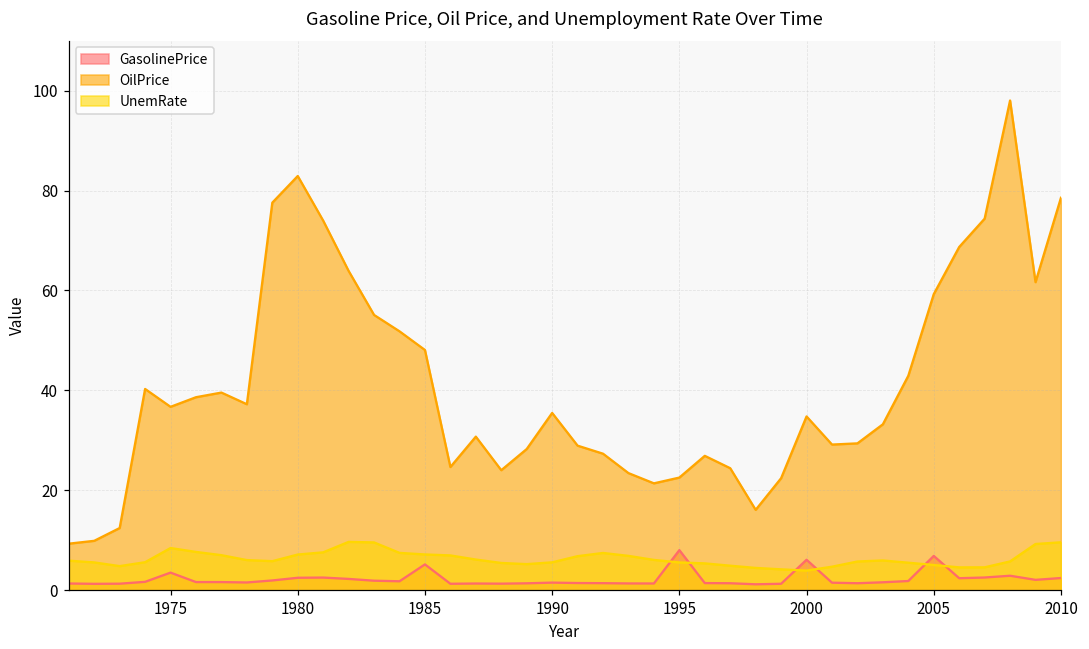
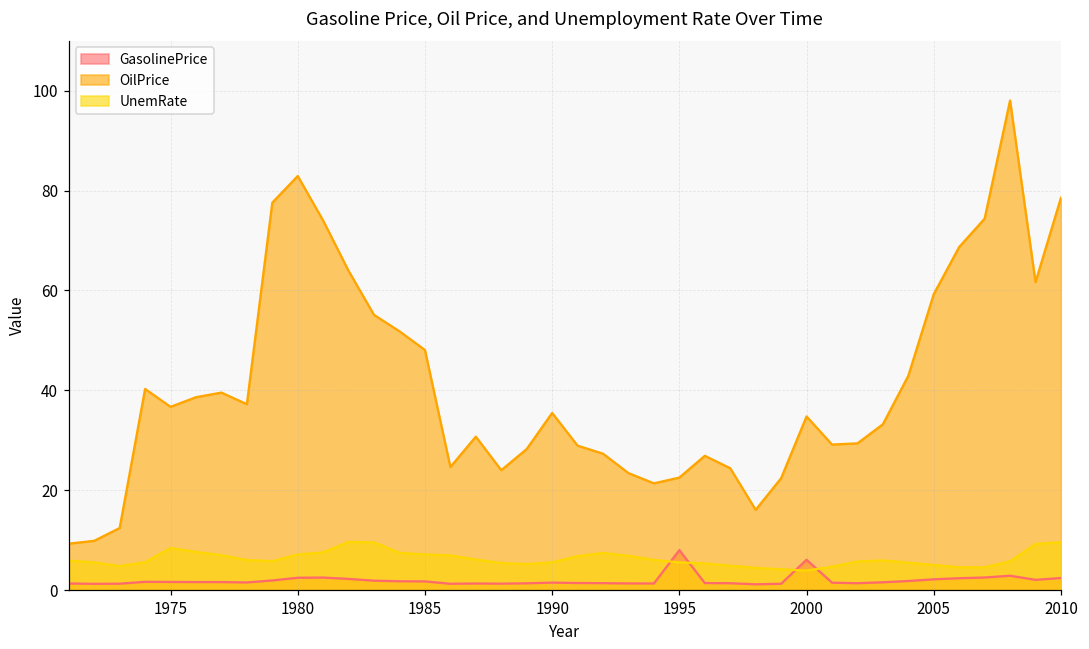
  {
    "GasolinePrice": {
-     "1975": 4,
+     "1975": 2,
      "1980": 3,
-     "1985": 5,
+     "1985": 2,
      "1990": 2,
      "1995": 8,
      "2000": 6,
-     "2005": 7,
+     "2005": 2,
      "2010": 2
    }
  }
